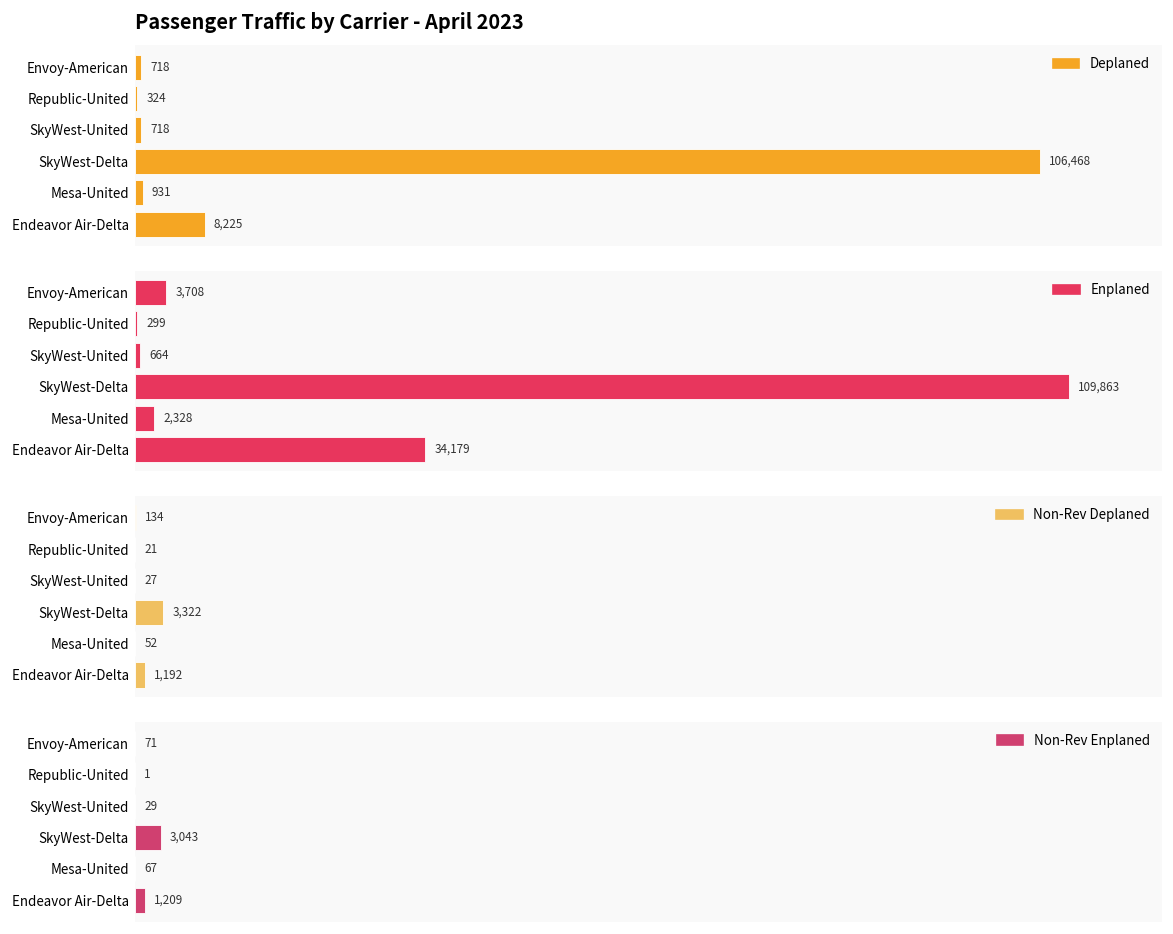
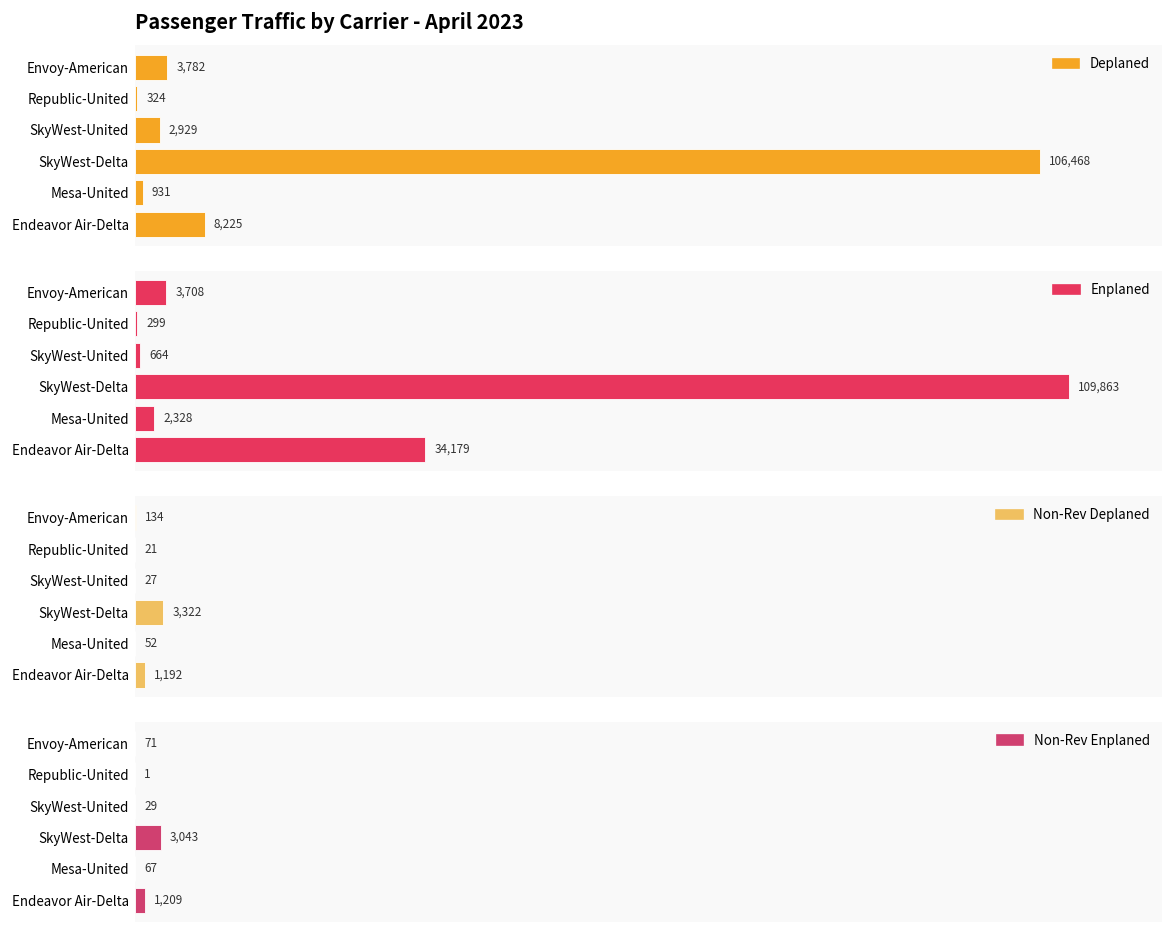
  {
    "Passenger Traffic by Carrier - April 2023": {
-     "Envoy-American": "718",
+     "Envoy-American": "3,782",
      "Republic-United": "324",
-     "SkyWest-United": "718",
+     "SkyWest-United": "2,929",
      "SkyWest-Delta": "106,468",
      "Mesa-United": "931",
      "Endeavor Air-Delta": "8,225"
    }
  }
